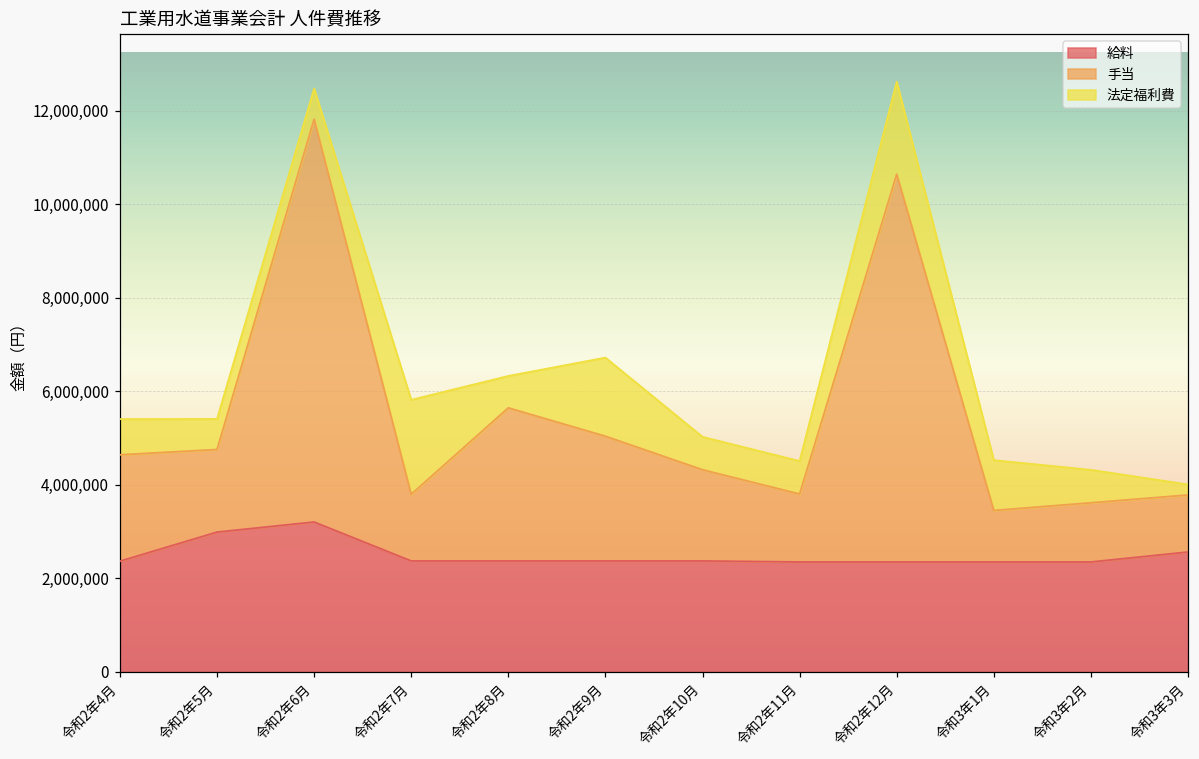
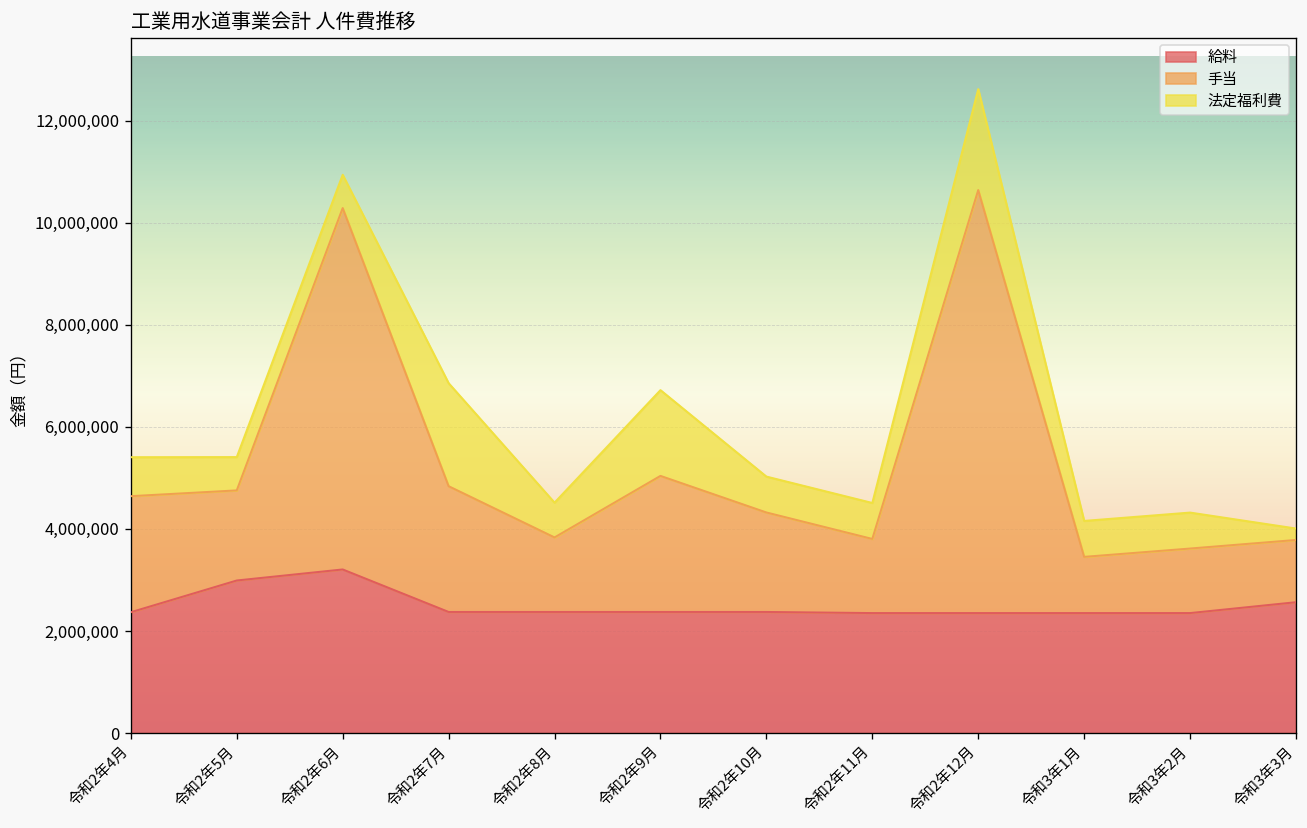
  {
    "給料": {
      "令和2年4月": "2,400,000",
      "令和2年5月": "3,000,000",
      "令和2年6月": "3,200,000",
      "令和2年7月": "2,400,000",
      "令和2年8月": "2,400,000",
      "令和2年9月": "2,400,000",
      "令和2年10月": "2,400,000",
      "令和2年11月": "2,400,000",
      "令和2年12月": "2,400,000",
      "令和3年1月": "2,400,000",
      "令和3年2月": "2,400,000",
      "令和3年3月": "2,600,000"
    },
    "手当": {
      "令和2年4月": "2,300,000",
      "令和2年5月": "1,800,000",
-     "令和2年6月": "8,600,000",
-     "令和2年7月": "1,400,000",
-     "令和2年8月": "3,300,000",
+     "令和2年6月": "7,100,000",
+     "令和2年7月": "2,500,000",
+     "令和2年8月": "1,500,000",
      "令和2年9月": "2,700,000",
      "令和2年10月": "1,900,000",
      "令和2年11月": "1,500,000",
      "令和2年12月": "8,300,000",
      "令和3年1月": "1,100,000",
      "令和3年2月": "1,300,000",
      "令和3年3月": "1,200,000"
    },
    "法定福利費": {
      "令和2年4月": "800,000",
      "令和2年5月": "700,000",
      "令和2年6月": "700,000",
      "令和2年7月": "2,000,000",
      "令和2年8月": "700,000",
      "令和2年9月": "1,700,000",
      "令和2年10月": "700,000",
      "令和2年11月": "700,000",
      "令和2年12月": "2,000,000",
-     "令和3年1月": "1,100,000",
+     "令和3年1月": "700,000",
      "令和3年2月": "700,000",
      "令和3年3月": "200,000"
    }
  }
